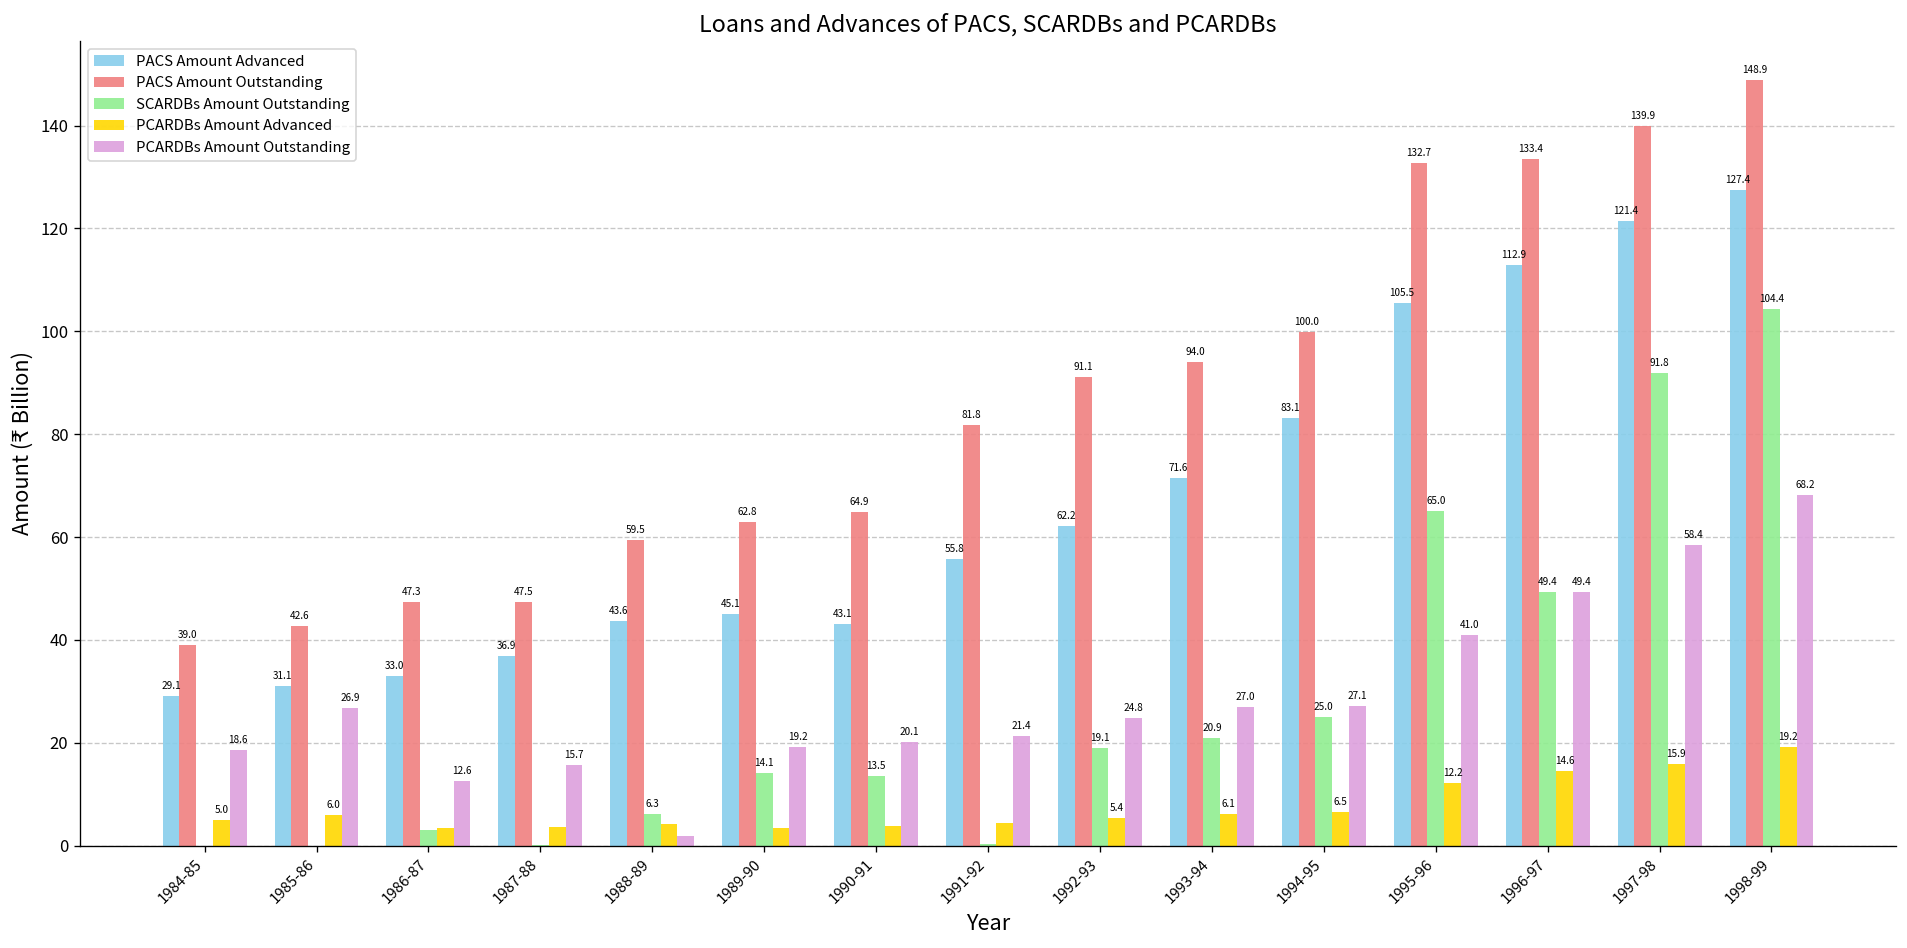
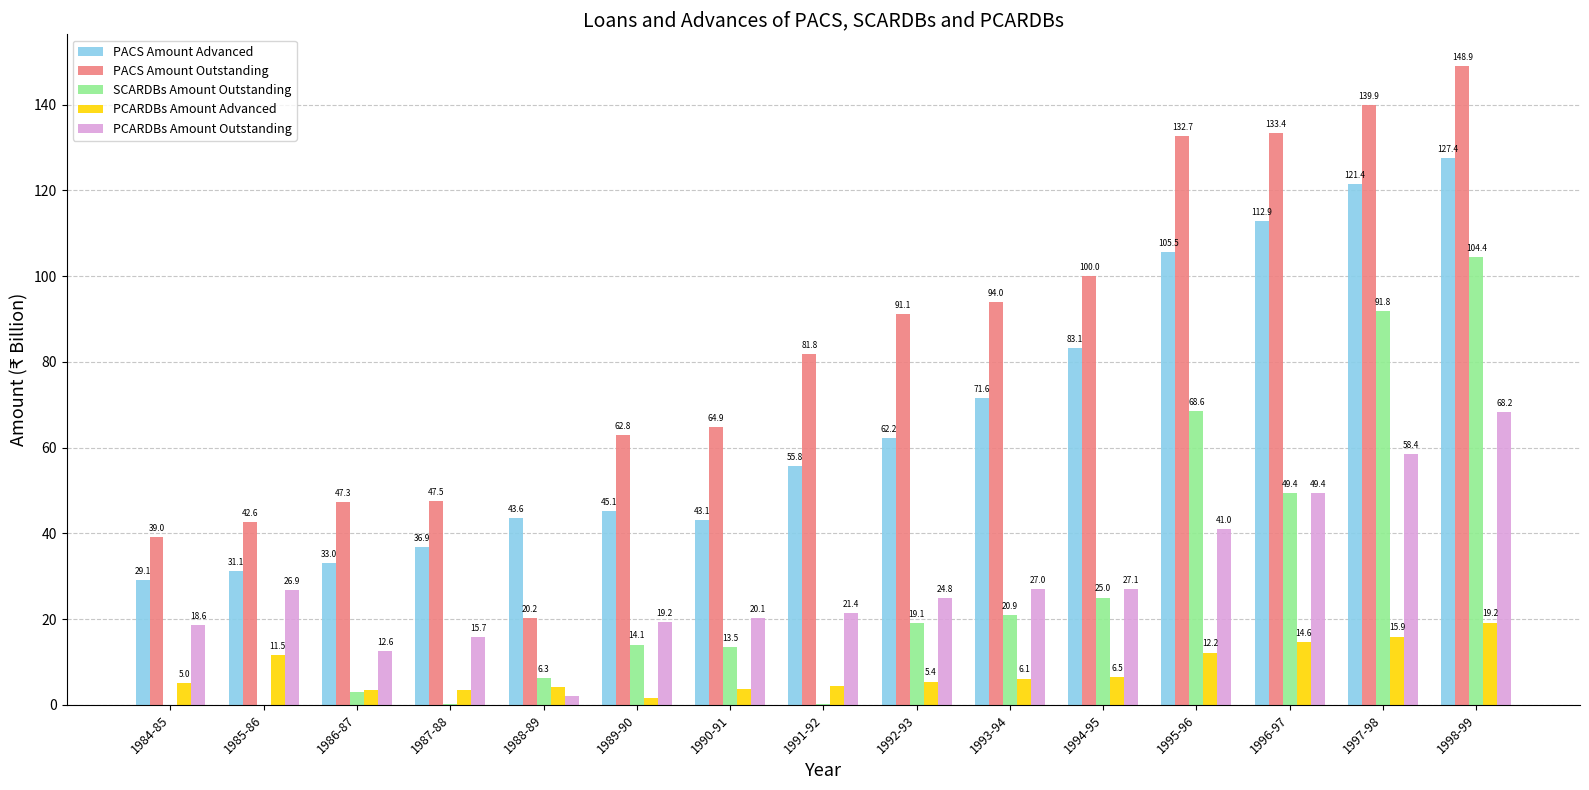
  {
    "PACS Amount Advanced": {
      "1984-85": 29.1,
      "1985-86": 31.1,
      "1986-87": 33.0,
      "1987-88": 36.9,
      "1988-89": 43.6,
      "1989-90": 45.1,
      "1990-91": 43.1,
      "1991-92": 55.8,
      "1992-93": 62.2,
      "1993-94": 71.6,
      "1994-95": 83.1,
      "1995-96": 105.5,
      "1996-97": 112.9,
      "1997-98": 121.4,
      "1998-99": 127.4
    },
    "PACS Amount Outstanding": {
      "1984-85": 39.0,
      "1985-86": 42.6,
      "1986-87": 47.3,
      "1987-88": 47.5,
-     "1988-89": 59.5,
+     "1988-89": 20.2,
      "1989-90": 62.8,
      "1990-91": 64.9,
      "1991-92": 81.8,
      "1992-93": 91.1,
      "1993-94": 94.0,
      "1994-95": 100.0,
      "1995-96": 132.7,
      "1996-97": 133.4,
      "1997-98": 139.9,
      "1998-99": 148.9
    },
    "SCARDBs Amount Outstanding": {
      "1988-89": 6.3,
      "1989-90": 14.1,
      "1990-91": 13.5,
      "1992-93": 19.1,
      "1993-94": 20.9,
      "1994-95": 25.0,
-     "1995-96": 65.0,
+     "1995-96": 68.6,
      "1996-97": 49.4,
      "1997-98": 91.8,
      "1998-99": 104.4
    },
    "PCARDBs Amount Advanced": {
      "1984-85": 5.0,
-     "1985-86": 6.0,
-     "1989-90": 4,
+     "1985-86": 11.5,
+     "1989-90": 2,
      "1992-93": 5.4,
      "1993-94": 6.1,
      "1994-95": 6.5,
      "1995-96": 12.2,
      "1996-97": 14.6,
      "1997-98": 15.9,
      "1998-99": 19.2
    },
    "PCARDBs Amount Outstanding": {
      "1984-85": 18.6,
      "1985-86": 26.9,
      "1986-87": 12.6,
      "1987-88": 15.7,
      "1989-90": 19.2,
      "1990-91": 20.1,
      "1991-92": 21.4,
      "1992-93": 24.8,
      "1993-94": 27.0,
      "1994-95": 27.1,
      "1995-96": 41.0,
      "1996-97": 49.4,
      "1997-98": 58.4,
      "1998-99": 68.2
    }
  }
